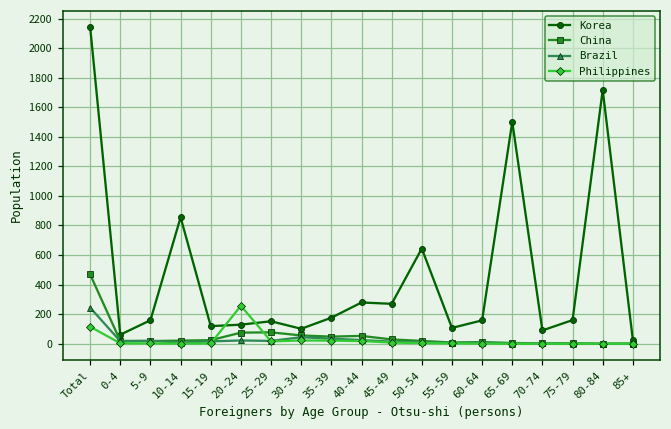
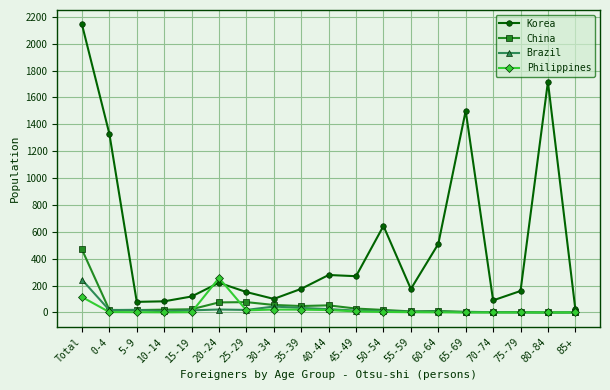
  {
    "Korea": {
      "Total": 2140,
-     "0-4": 60,
-     "5-9": 160,
-     "10-14": 860,
+     "0-4": 1330,
+     "5-9": 80,
+     "10-14": 80,
      "15-19": 120,
-     "20-24": 130,
+     "20-24": 220,
      "25-29": 150,
      "30-34": 100,
      "35-39": 180,
      "40-44": 280,
      "45-49": 270,
      "50-54": 640,
-     "55-59": 110,
-     "60-64": 160,
+     "55-59": 180,
+     "60-64": 510,
      "65-69": 1500,
      "70-74": 90,
      "75-79": 160,
      "80-84": 1720,
      "85+": 30
    },
    "Philippines": {
      "Total": 120,
      "20-24": 260,
      "30-34": 20
    }
  }
